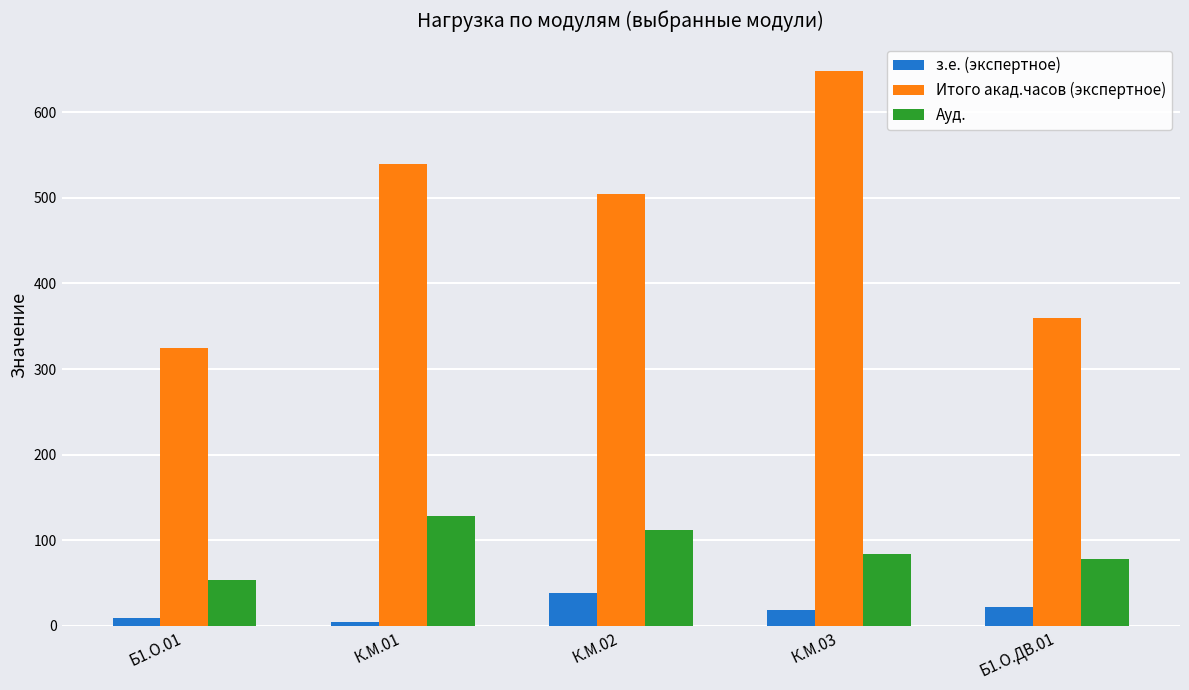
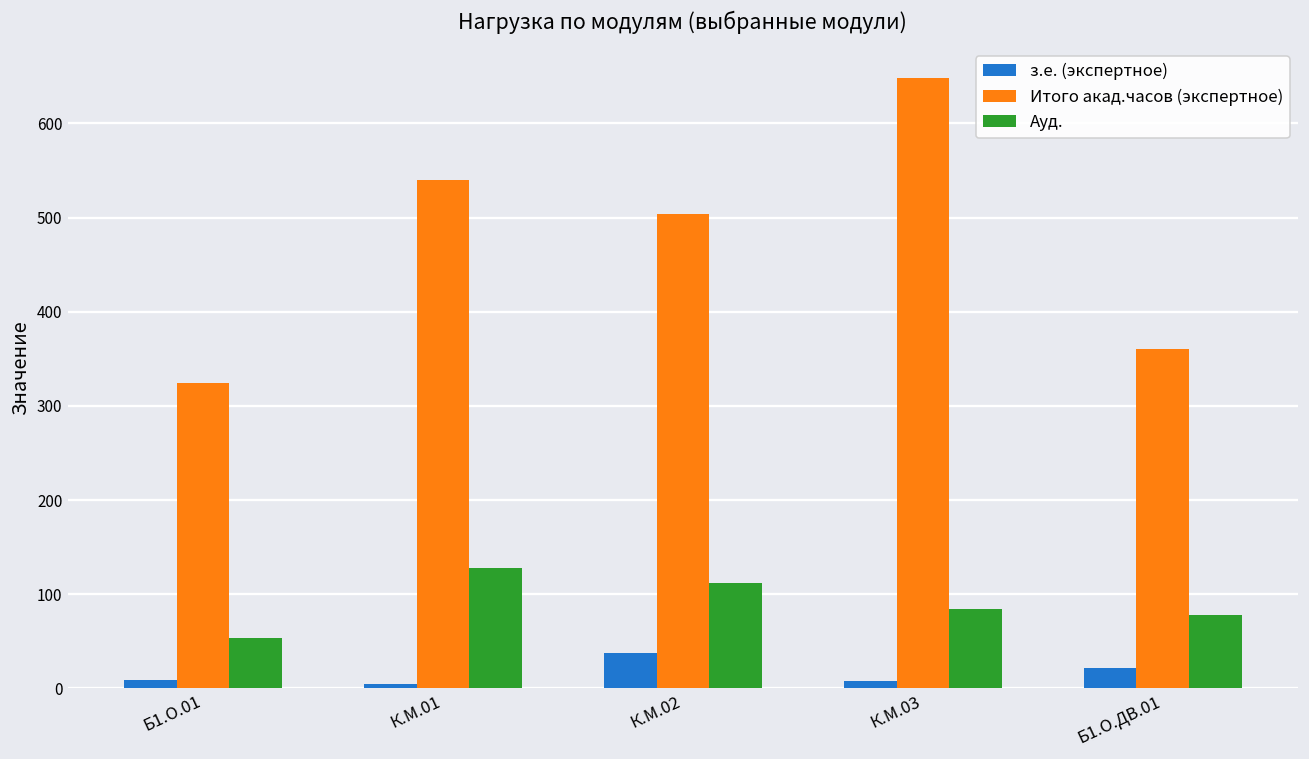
  {
    "з.е. (экспертное)": {
      "Б1.О.01": 10,
      "К.М.01": 10,
      "К.М.02": 40,
-     "К.М.03": 20,
+     "К.М.03": 10,
      "Б1.О.ДВ.01": 20
    },
    "Итого акад.часов (экспертное)": {
      "Б1.О.01": 320,
      "К.М.01": 540,
      "К.М.02": 500,
      "К.М.03": 650,
      "Б1.О.ДВ.01": 360
    },
    "Ауд.": {
      "Б1.О.01": 50,
      "К.М.01": 130,
      "К.М.02": 110,
      "К.М.03": 80,
      "Б1.О.ДВ.01": 80
    }
  }
